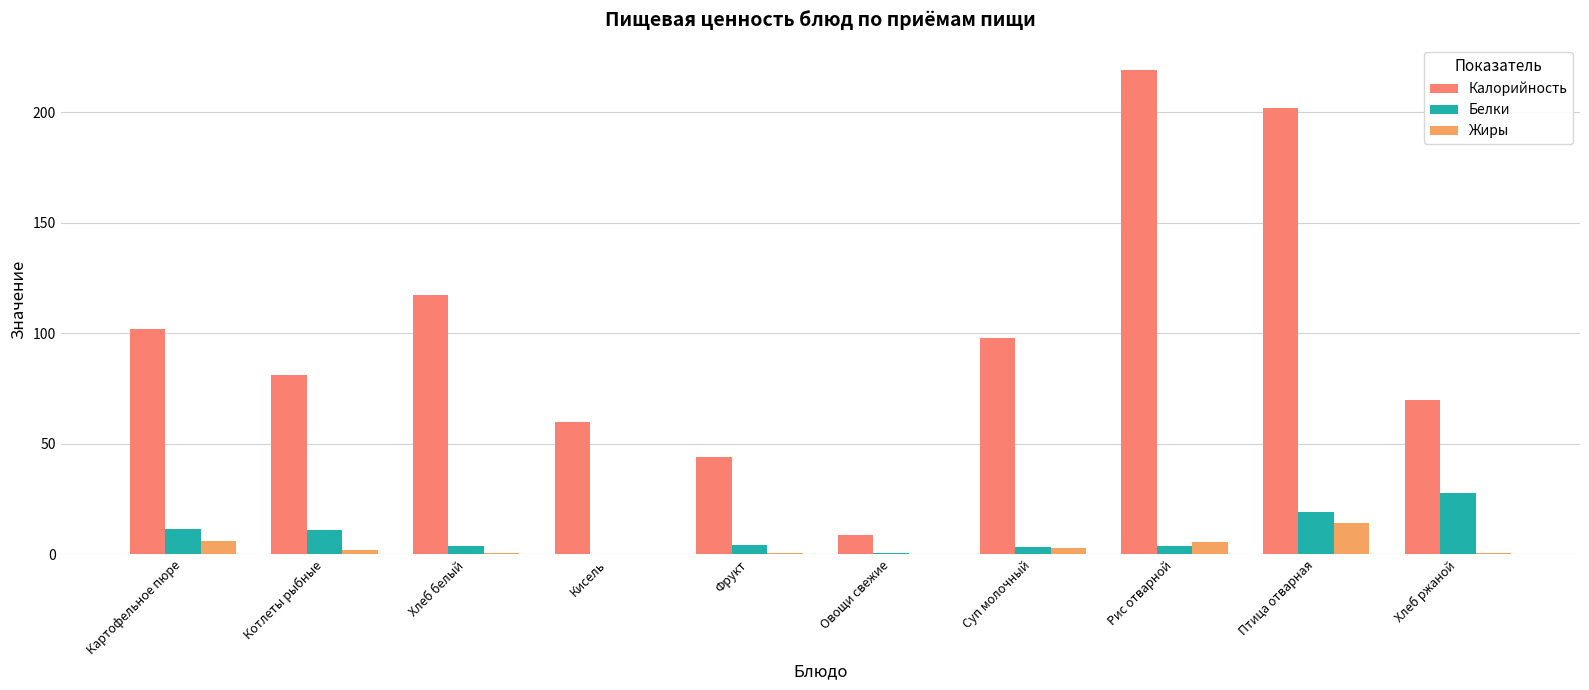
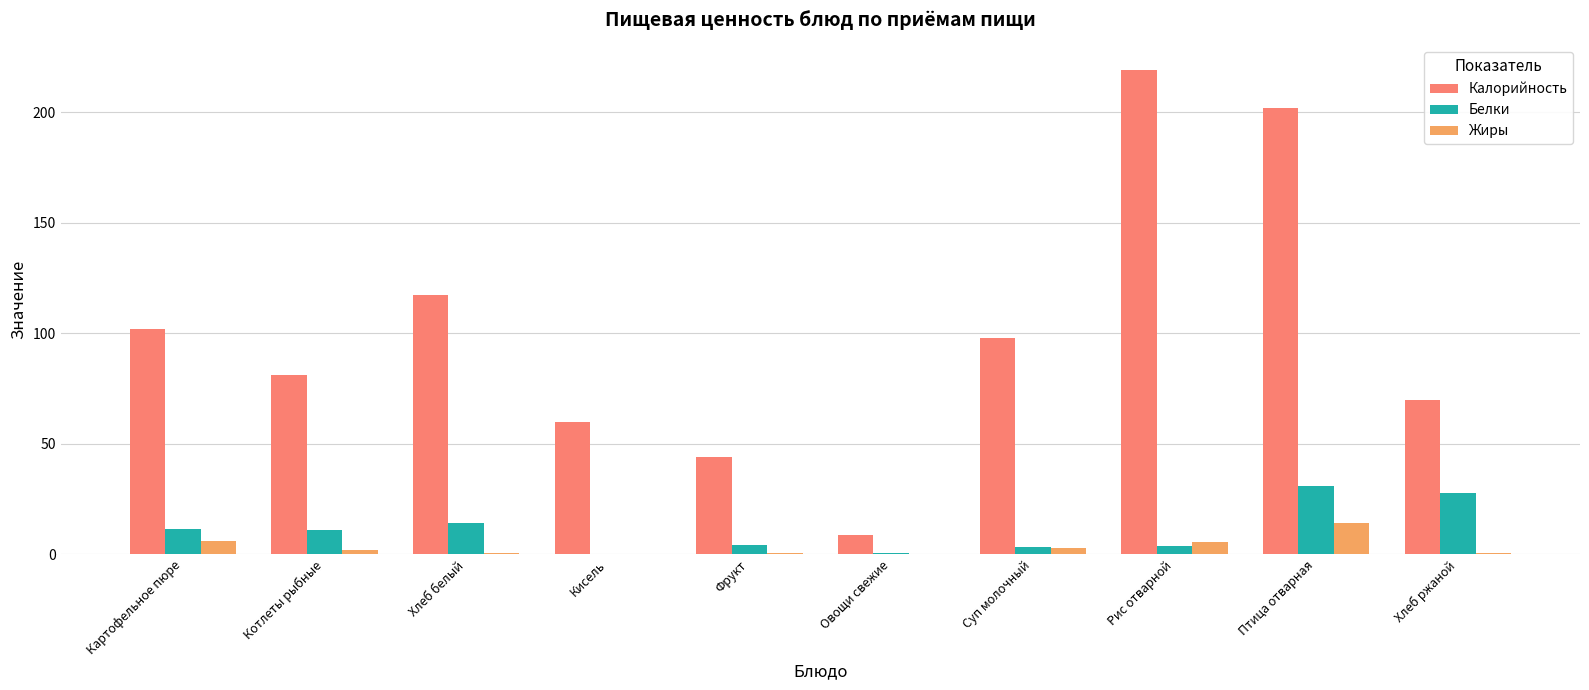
  {
    "Белки": {
      "Картофельное пюре": 12,
      "Котлеты рыбные": 11,
-     "Хлеб белый": 4,
+     "Хлеб белый": 14,
      "Кисель": 0,
      "Фрукт": 4,
      "Суп молочный": 3,
      "Рис отварной": 4,
-     "Птица отварная": 19,
+     "Птица отварная": 31,
      "Хлеб ржаной": 28
    }
  }
